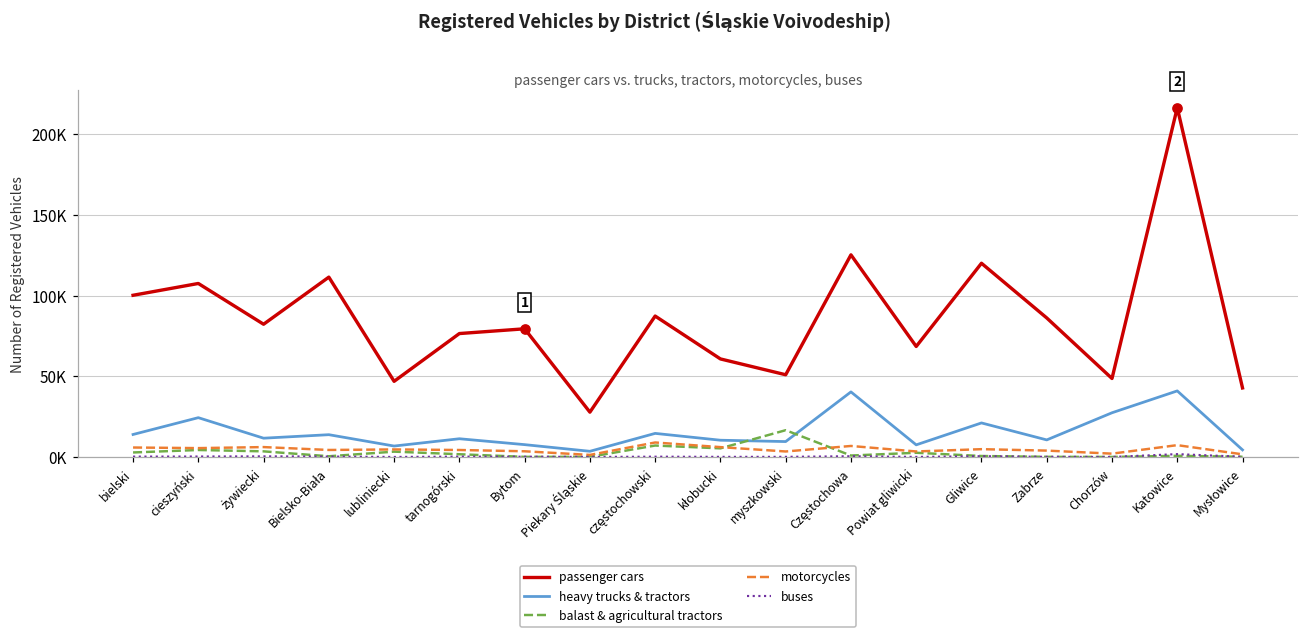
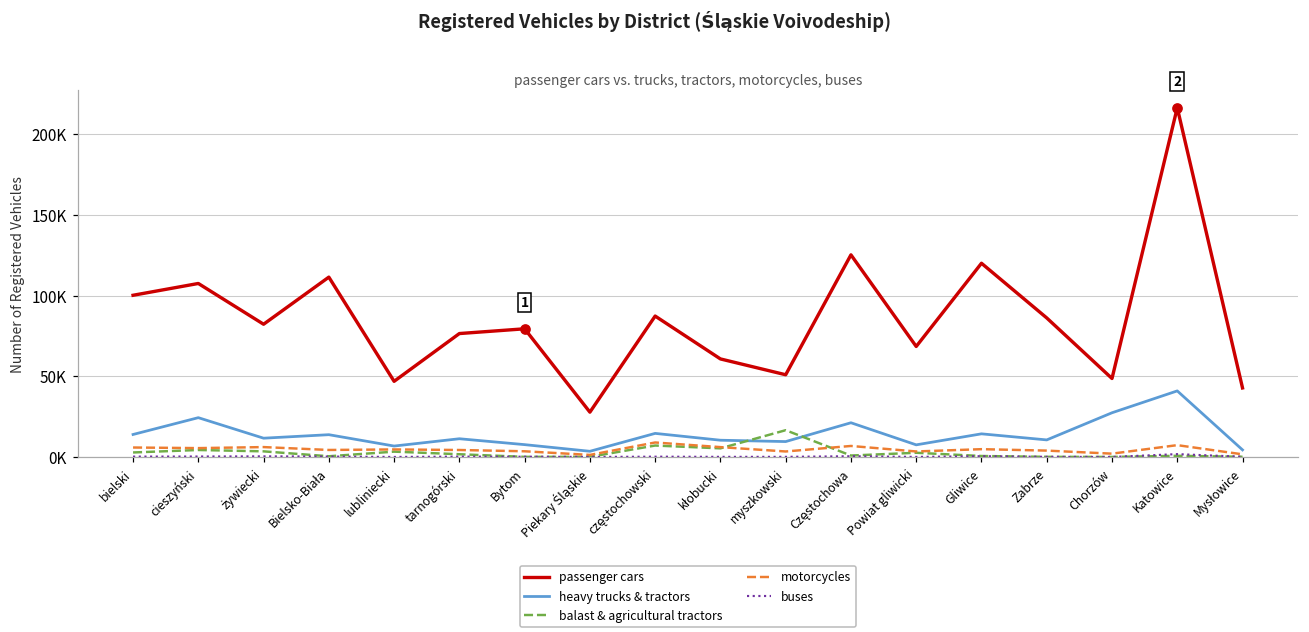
  {
    "heavy trucks & tractors": {
      "bielski": 14000,
      "cieszyński": 24000,
      "żywiecki": 12000,
      "Bielsko-Biała": 14000,
      "lubliniecki": 7000,
      "tarnogórski": 11000,
      "Bytom": 8000,
      "Piekary Śląskie": 4000,
      "częstochowski": 15000,
      "kłobucki": 10000,
      "myszkowski": 10000,
-     "Częstochowa": 40000,
+     "Częstochowa": 21000,
      "Powiat gliwicki": 8000,
-     "Gliwice": 21000,
+     "Gliwice": 14000,
      "Zabrze": 11000,
      "Chorzów": 27000,
      "Katowice": 41000,
      "Mysłowice": 5000
    },
    "balast & agricultural tractors": {
      "bielski": 3000,
      "żywiecki": 4000,
      "częstochowski": 7000,
      "myszkowski": 17000
    },
    "motorcycles": {
      "bielski": 6000,
      "żywiecki": 6000,
      "Bielsko-Biała": 4000,
      "tarnogórski": 4000,
      "Bytom": 4000,
      "częstochowski": 9000,
      "myszkowski": 4000,
      "Częstochowa": 7000,
      "Gliwice": 5000,
      "Zabrze": 4000,
      "Chorzów": 2000,
      "Katowice": 7000
    },
    "buses": {
      "bielski": 0,
      "cieszyński": 0,
      "żywiecki": 1000,
      "lubliniecki": 0,
      "częstochowski": 0,
      "kłobucki": 0,
      "myszkowski": 0,
      "Powiat gliwicki": 0
    }
  }
